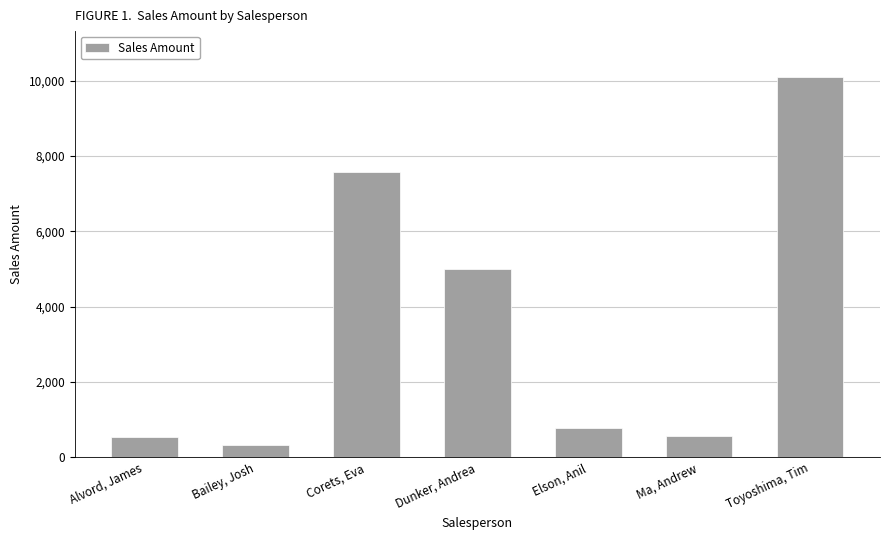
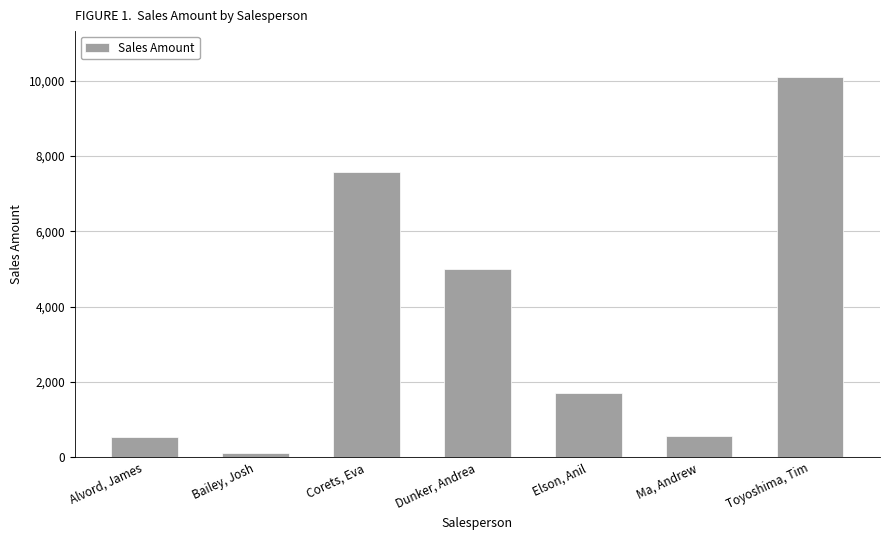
  {
    "Alvord, James": "500",
-   "Bailey, Josh": "300",
+   "Bailey, Josh": "100",
    "Corets, Eva": "7,600",
    "Dunker, Andrea": "5,000",
-   "Elson, Anil": "800",
+   "Elson, Anil": "1,700",
    "Ma, Andrew": "600",
    "Toyoshima, Tim": "10,100"
  }
